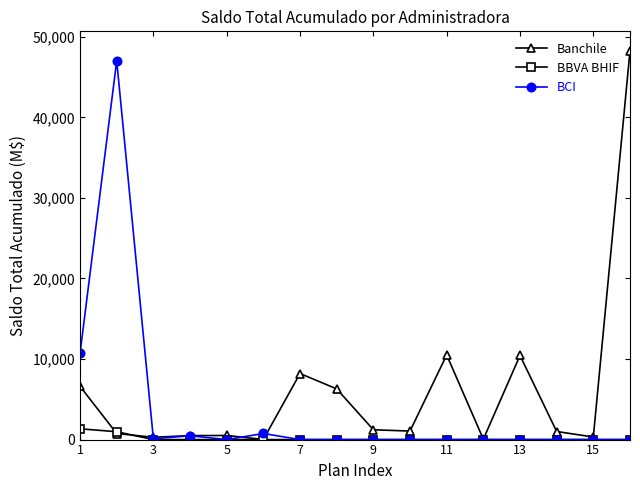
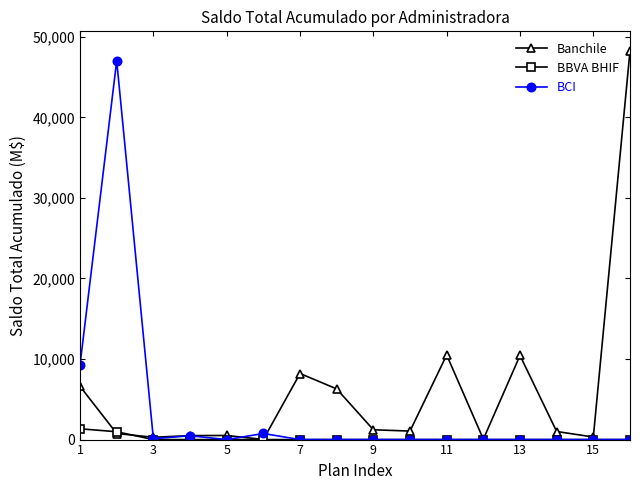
  {
    "BCI": {
-     "1": "11,000"
+     "1": "9,000"
    }
  }
